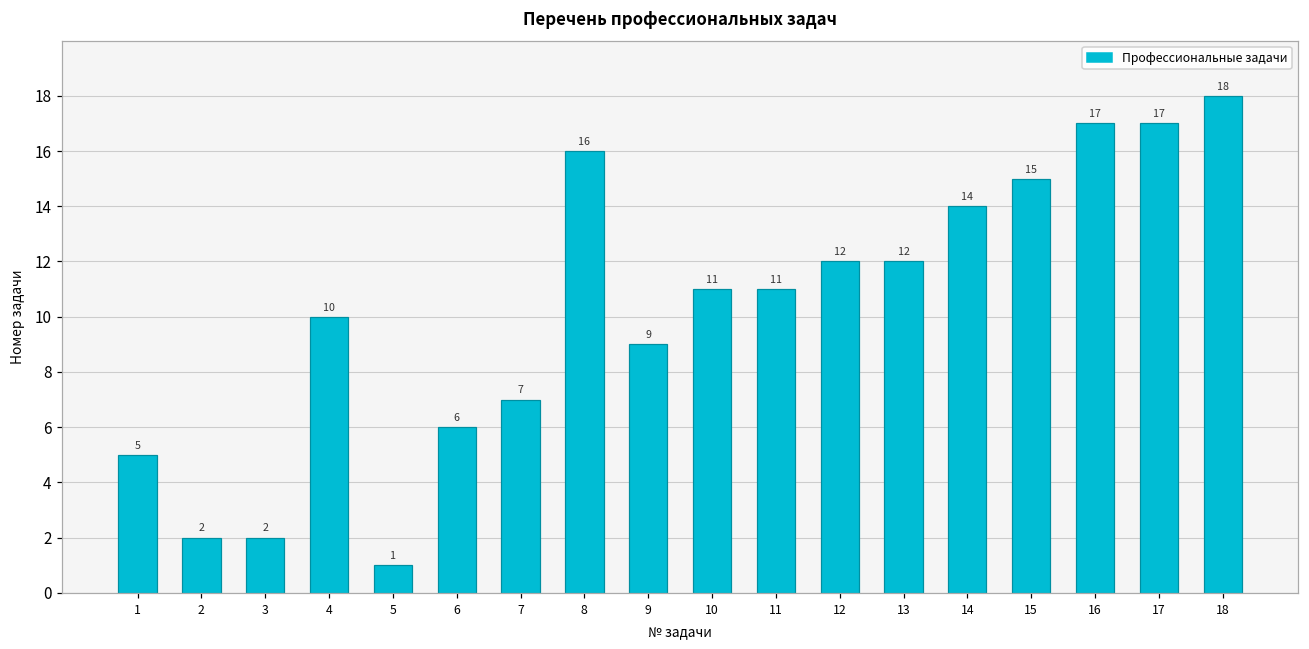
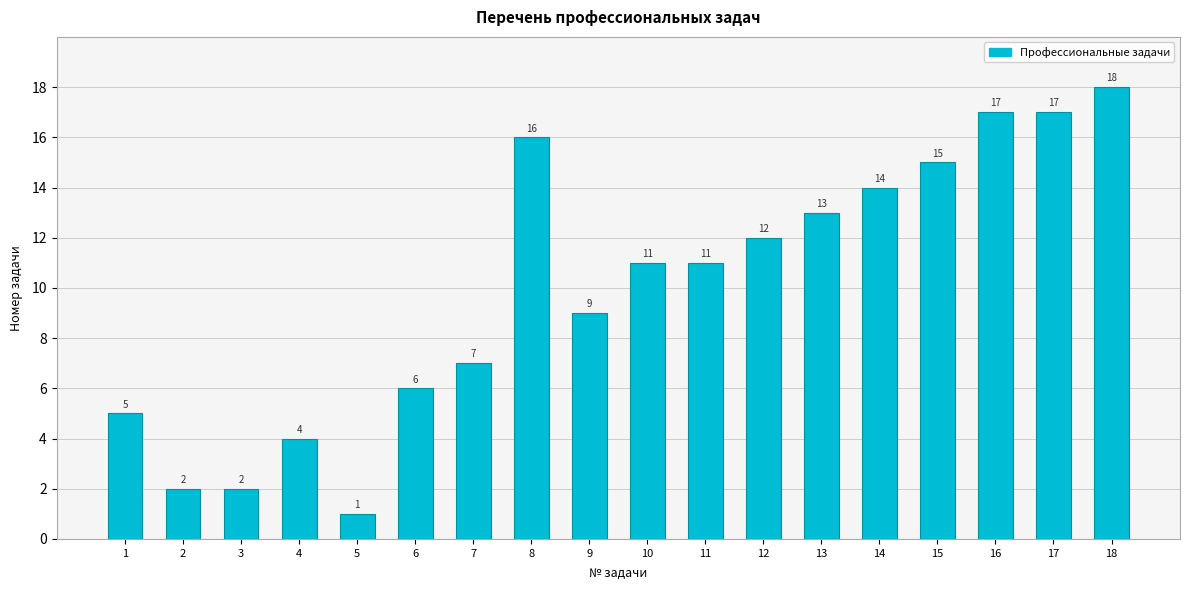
  {
    "1": 5,
    "2": 2,
    "3": 2,
-   "4": 10,
+   "4": 4,
    "5": 1,
    "6": 6,
    "7": 7,
    "8": 16,
    "9": 9,
    "10": 11,
    "11": 11,
    "12": 12,
-   "13": 12,
+   "13": 13,
    "14": 14,
    "15": 15,
    "16": 17,
    "17": 17,
    "18": 18
  }
